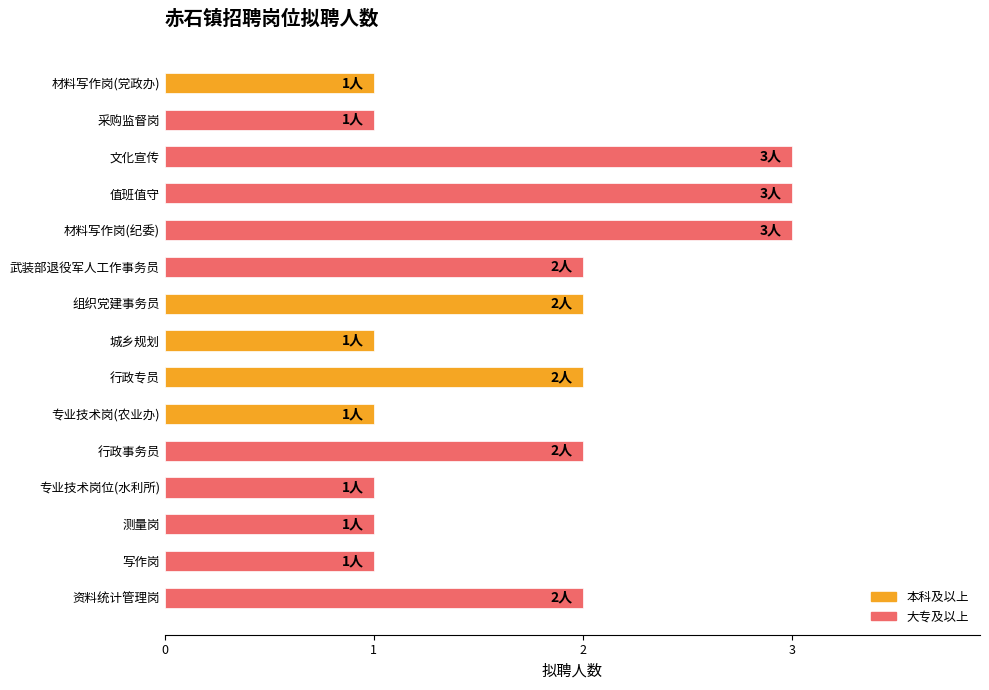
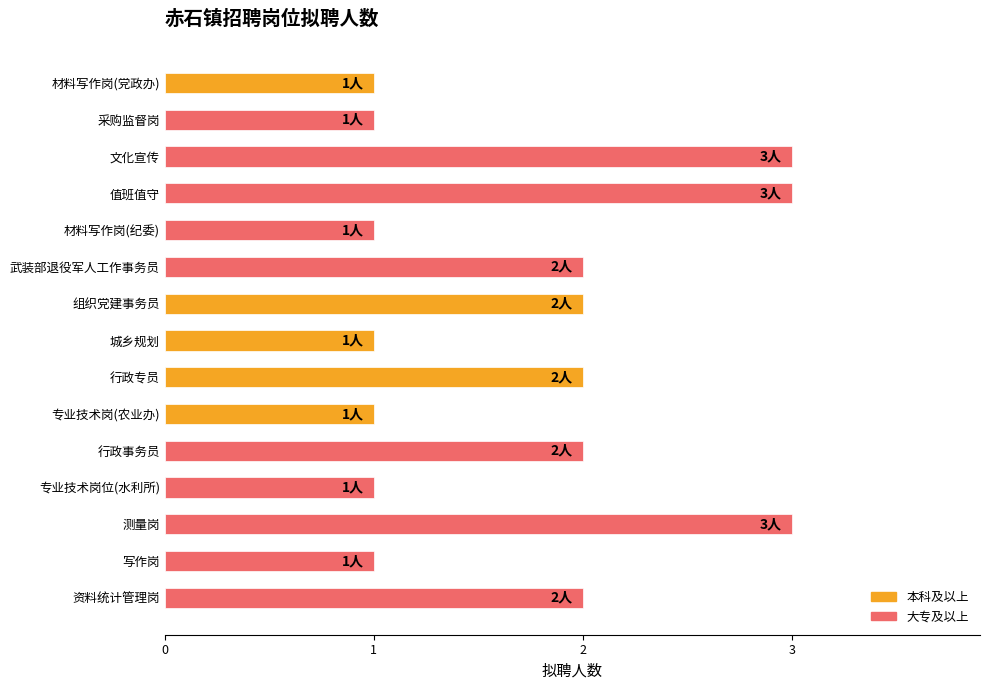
  {
    "材料写作岗(党政办)": "1人",
    "采购监督岗": "1人",
    "文化宣传": "3人",
    "值班值守": "3人",
-   "材料写作岗(纪委)": "3人",
+   "材料写作岗(纪委)": "1人",
    "武装部退役军人工作事务员": "2人",
    "组织党建事务员": "2人",
    "城乡规划": "1人",
    "行政专员": "2人",
    "专业技术岗(农业办)": "1人",
    "行政事务员": "2人",
    "专业技术岗位(水利所)": "1人",
-   "测量岗": "1人",
+   "测量岗": "3人",
    "写作岗": "1人",
    "资料统计管理岗": "2人"
  }
